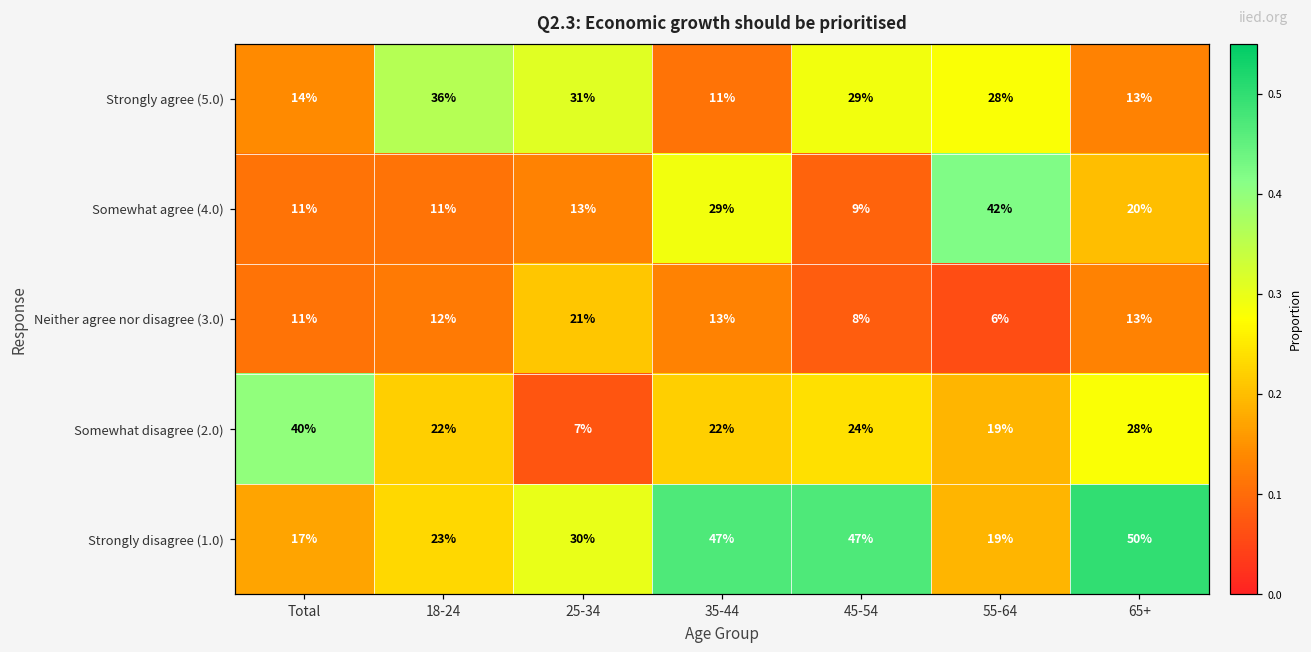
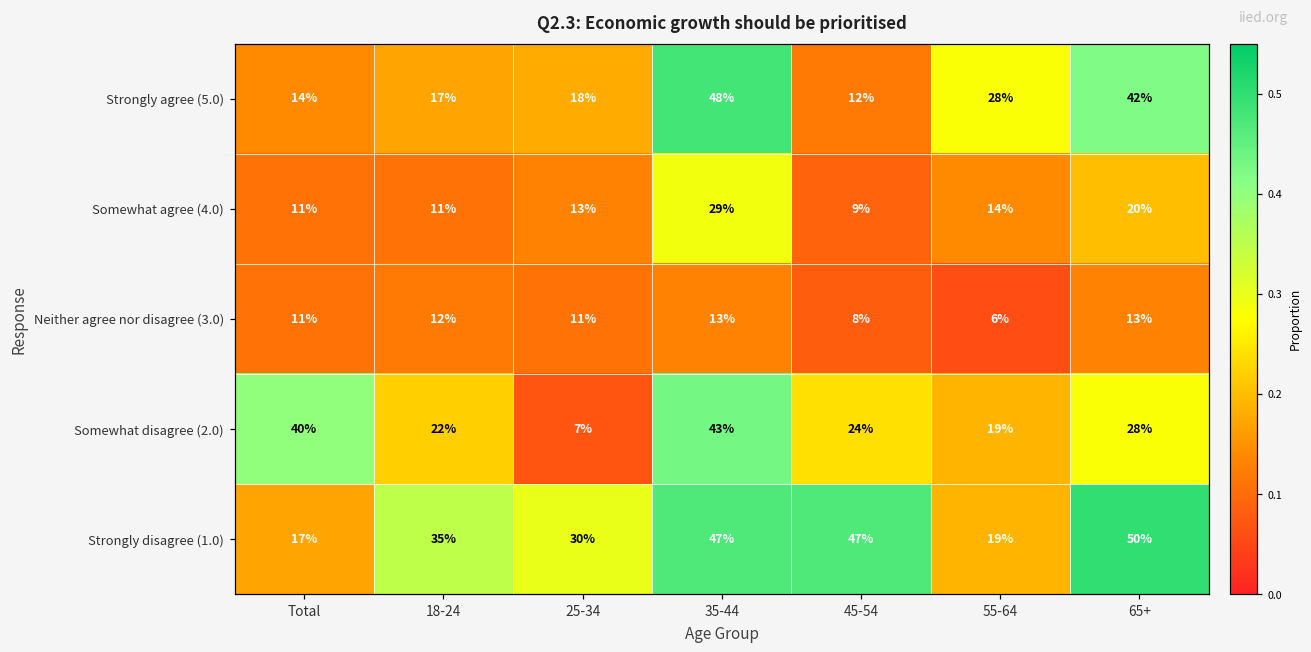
  {
    "Strongly agree (5.0)": {
      "Total": "14%",
-     "18-24": "36%",
-     "25-34": "31%",
-     "35-44": "11%",
-     "45-54": "29%",
+     "18-24": "17%",
+     "25-34": "18%",
+     "35-44": "48%",
+     "45-54": "12%",
      "55-64": "28%",
-     "65+": "13%"
+     "65+": "42%"
    },
    "Somewhat agree (4.0)": {
      "Total": "11%",
      "18-24": "11%",
      "25-34": "13%",
      "35-44": "29%",
      "45-54": "9%",
-     "55-64": "42%",
+     "55-64": "14%",
      "65+": "20%"
    },
    "Neither agree nor disagree (3.0)": {
      "Total": "11%",
      "18-24": "12%",
-     "25-34": "21%",
+     "25-34": "11%",
      "35-44": "13%",
      "45-54": "8%",
      "55-64": "6%",
      "65+": "13%"
    },
    "Somewhat disagree (2.0)": {
      "Total": "40%",
      "18-24": "22%",
      "25-34": "7%",
-     "35-44": "22%",
+     "35-44": "43%",
      "45-54": "24%",
      "55-64": "19%",
      "65+": "28%"
    },
    "Strongly disagree (1.0)": {
      "Total": "17%",
-     "18-24": "23%",
+     "18-24": "35%",
      "25-34": "30%",
      "35-44": "47%",
      "45-54": "47%",
      "55-64": "19%",
      "65+": "50%"
    }
  }
